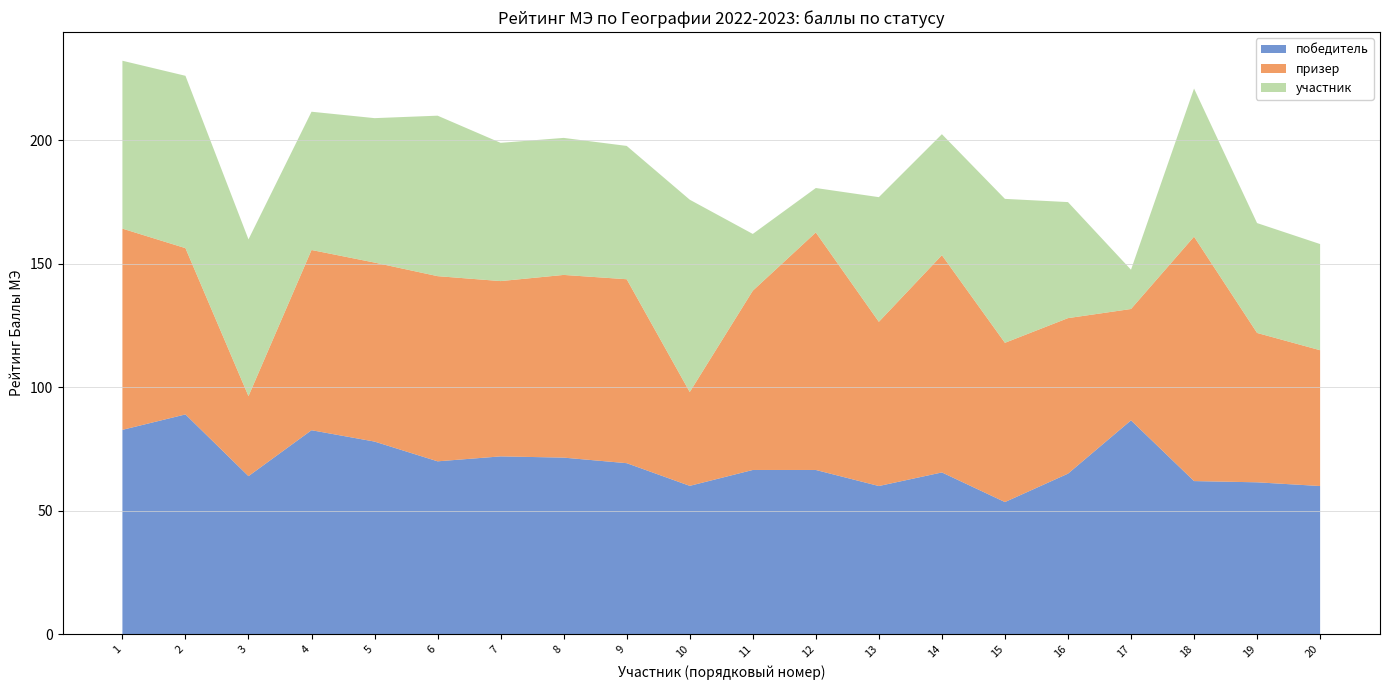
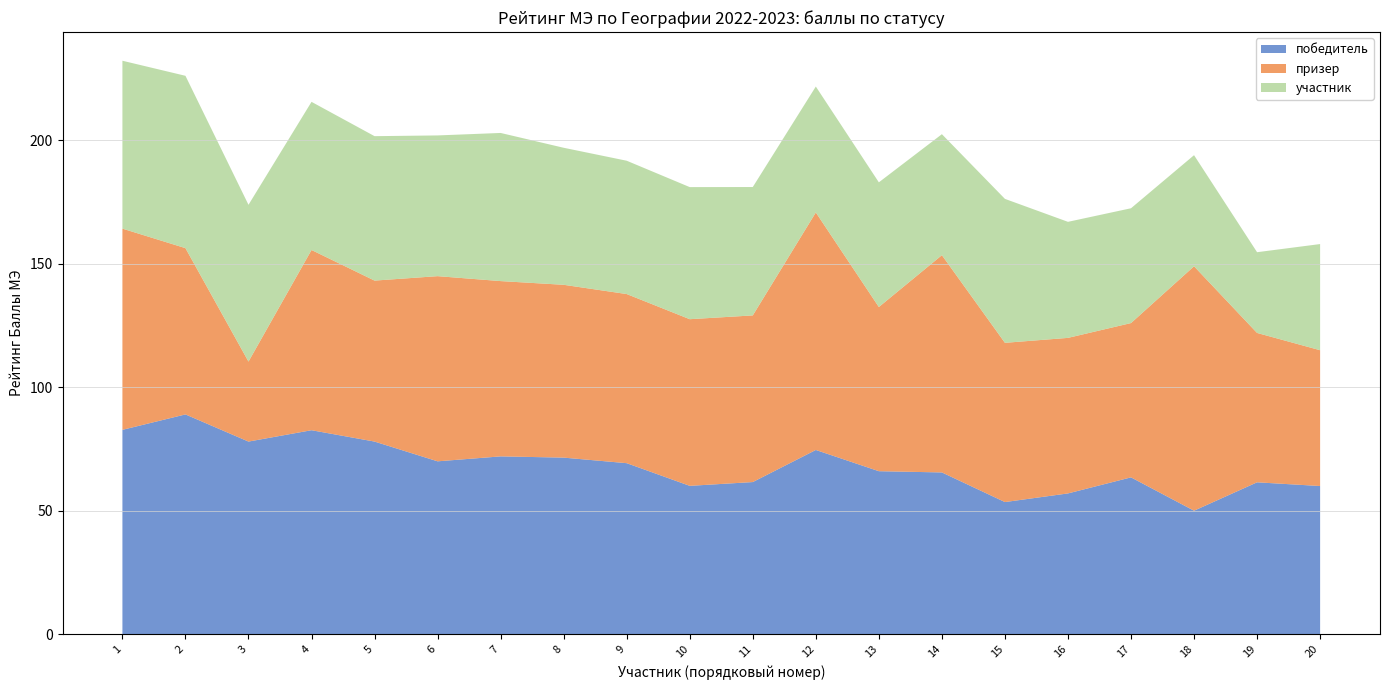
  {
    "победитель": {
      "1": 83,
      "2": 89,
-     "3": 64,
+     "3": 78,
      "4": 83,
      "5": 78,
      "6": 70,
      "7": 72,
      "8": 72,
      "9": 69,
      "10": 60,
-     "11": 67,
-     "12": 67,
-     "13": 60,
+     "11": 62,
+     "12": 75,
+     "13": 66,
      "14": 66,
      "15": 54,
-     "16": 65,
-     "17": 87,
-     "18": 62,
+     "16": 57,
+     "17": 64,
+     "18": 50,
      "19": 62,
      "20": 60
    },
    "призер": {
      "1": 82,
      "2": 67,
      "3": 32,
      "4": 73,
-     "5": 73,
+     "5": 65,
      "6": 75,
      "7": 71,
-     "8": 74,
-     "9": 75,
-     "10": 38,
-     "11": 73,
+     "8": 70,
+     "9": 69,
+     "10": 68,
+     "11": 68,
      "12": 96,
      "13": 67,
      "14": 88,
      "15": 65,
      "16": 63,
-     "17": 45,
+     "17": 63,
      "18": 99,
      "19": 61,
      "20": 55
    },
    "участник": {
      "1": 68,
      "2": 70,
      "3": 64,
-     "4": 56,
+     "4": 60,
      "5": 59,
-     "6": 65,
-     "7": 56,
+     "6": 57,
+     "7": 60,
      "8": 56,
      "9": 54,
-     "10": 78,
-     "11": 23,
-     "12": 18,
+     "10": 54,
+     "11": 52,
+     "12": 51,
      "13": 51,
      "14": 49,
      "15": 58,
      "16": 47,
-     "17": 16,
-     "18": 60,
-     "19": 45,
+     "17": 47,
+     "18": 45,
+     "19": 33,
      "20": 43
    }
  }
